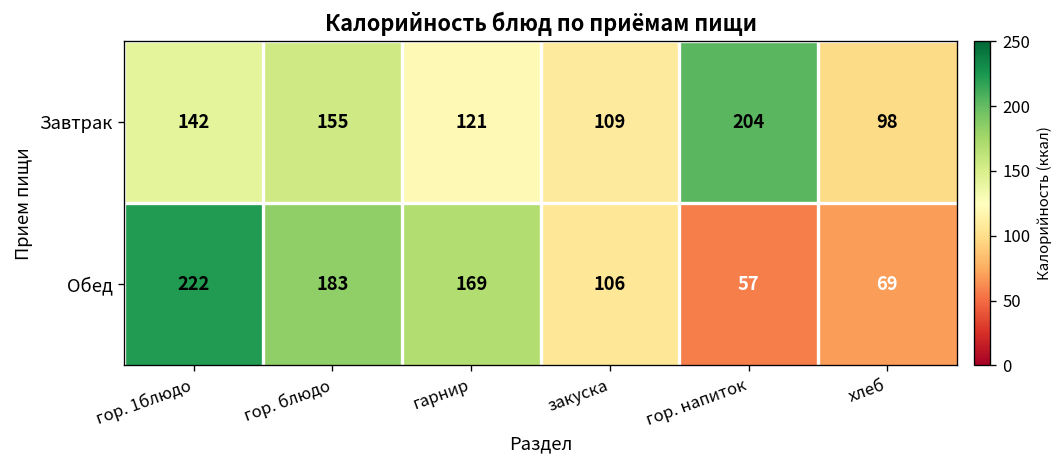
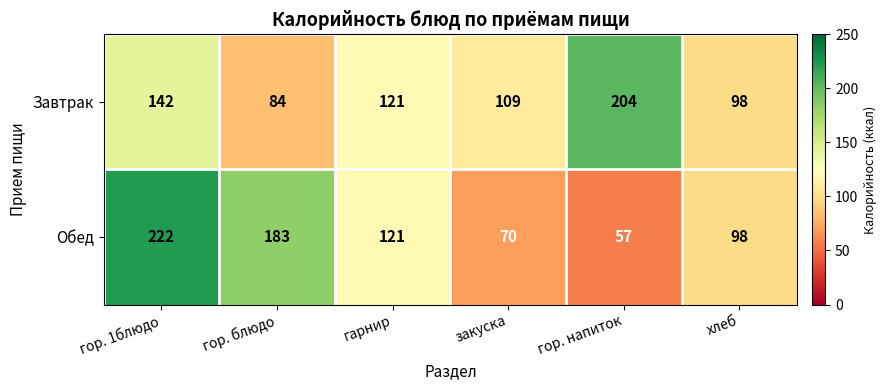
  {
    "Завтрак": {
      "гор. 1блюдо": 142,
-     "гор. блюдо": 155,
+     "гор. блюдо": 84,
      "гарнир": 121,
      "закуска": 109,
      "гор. напиток": 204,
      "хлеб": 98
    },
    "Обед": {
      "гор. 1блюдо": 222,
      "гор. блюдо": 183,
-     "гарнир": 169,
-     "закуска": 106,
+     "гарнир": 121,
+     "закуска": 70,
      "гор. напиток": 57,
-     "хлеб": 69
+     "хлеб": 98
    }
  }
